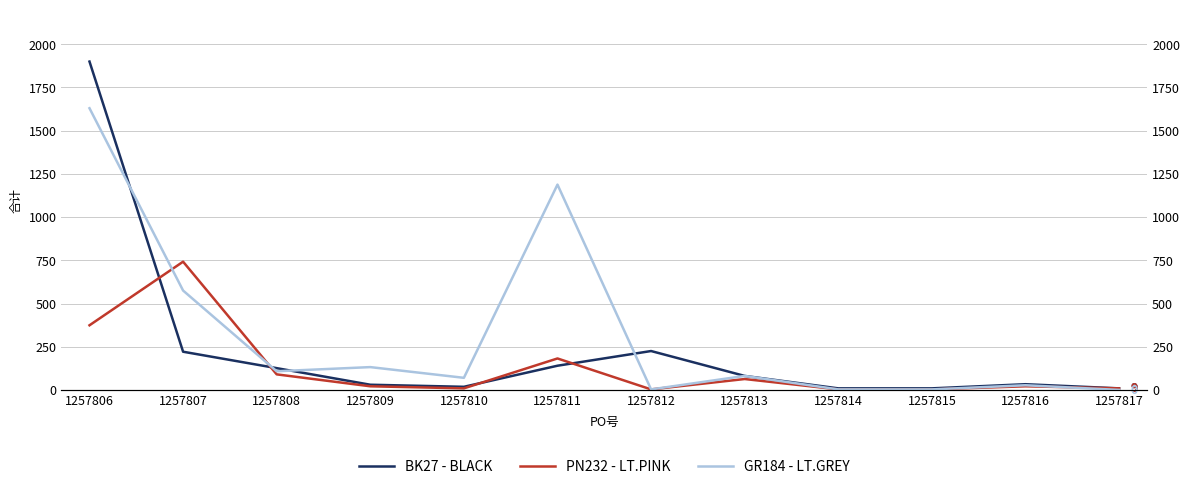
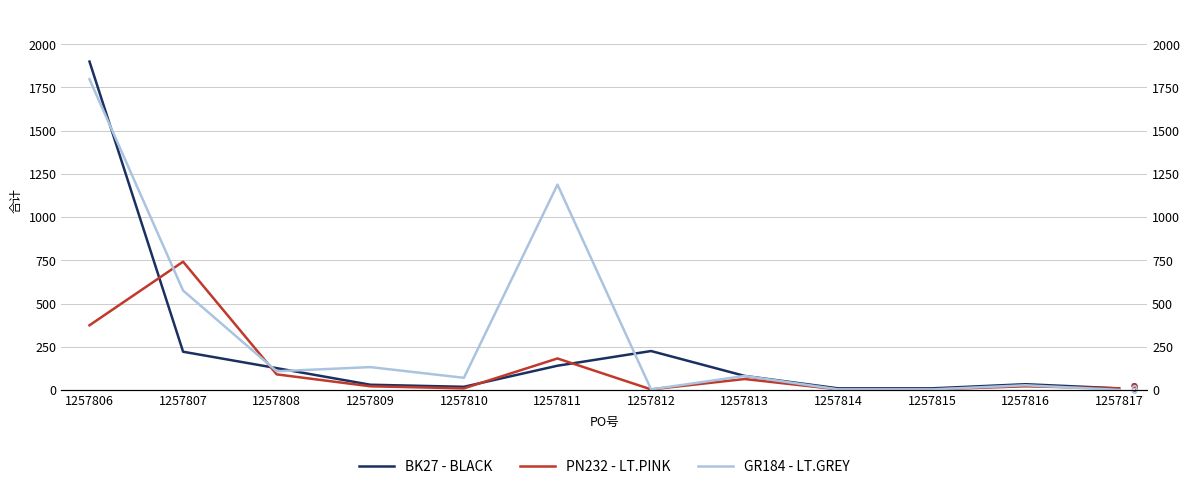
  {
    "BK27 - BLACK": {
      "1257806": 1900,
      "1257807": 220,
      "1257808": 130,
      "1257811": 140,
      "1257812": 230
    },
    "PN232 - LT.PINK": {
      "1257806": 370,
      "1257807": 740,
      "1257808": 90,
      "1257811": 180,
      "1257813": 60
    },
    "GR184 - LT.GREY": {
-     "1257806": 1630,
+     "1257806": 1800,
      "1257807": 580,
      "1257808": 110,
      "1257809": 130,
      "1257810": 70,
      "1257811": 1190
    }
  }
